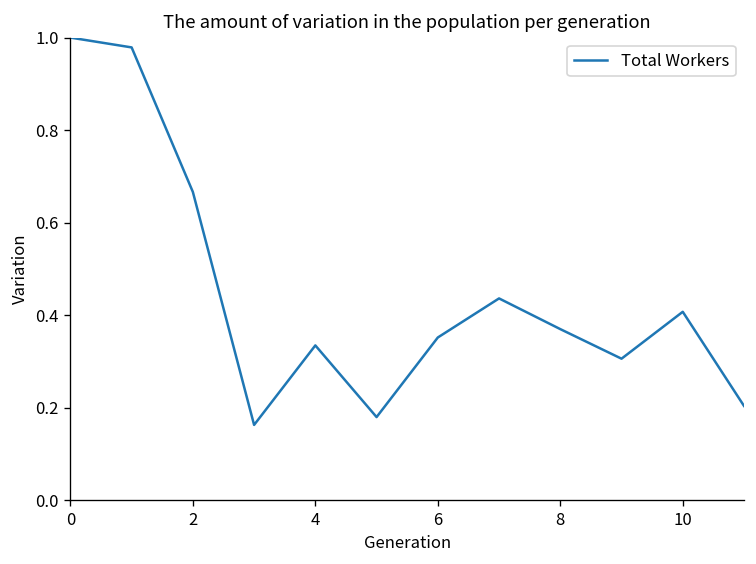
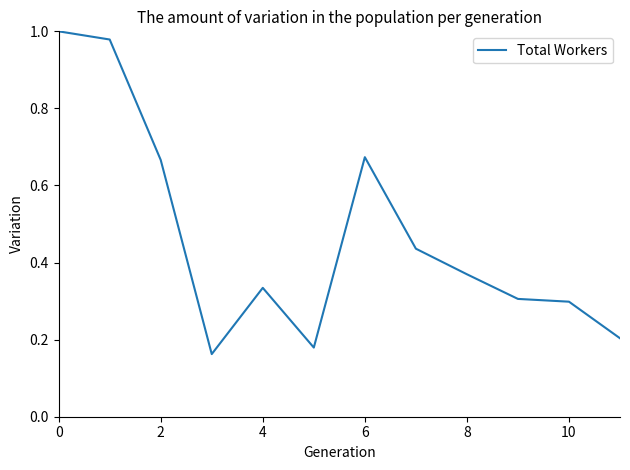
  {
    "0": 1.00,
    "2": 0.67,
    "4": 0.33,
-   "6": 0.35,
+   "6": 0.67,
    "8": 0.37,
-   "10": 0.41
+   "10": 0.30
  }
